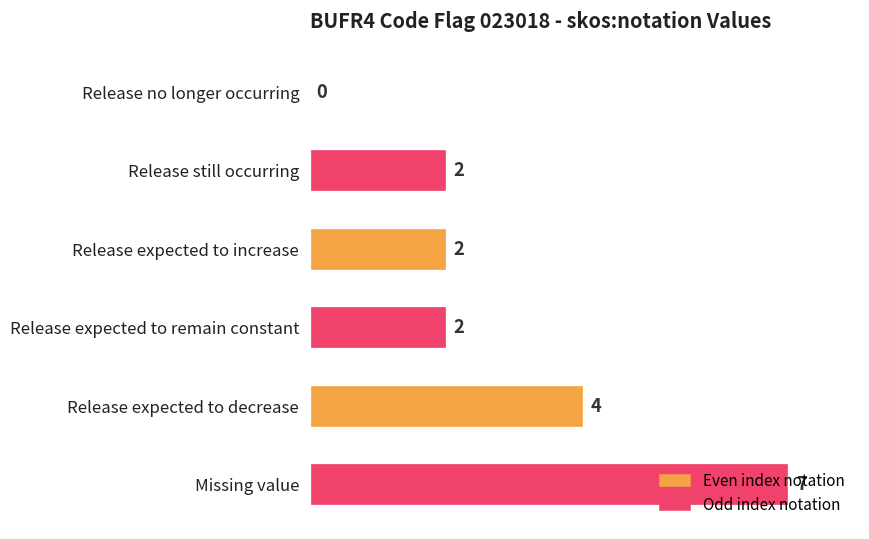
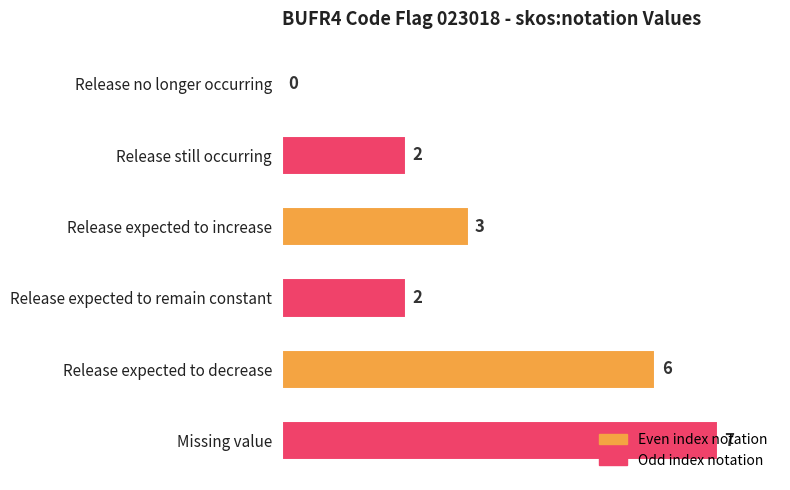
  {
    "Release no longer occurring": 0,
    "Release still occurring": 2,
-   "Release expected to increase": 2,
+   "Release expected to increase": 3,
    "Release expected to remain constant": 2,
-   "Release expected to decrease": 4,
+   "Release expected to decrease": 6,
    "Missing value": 7
  }
